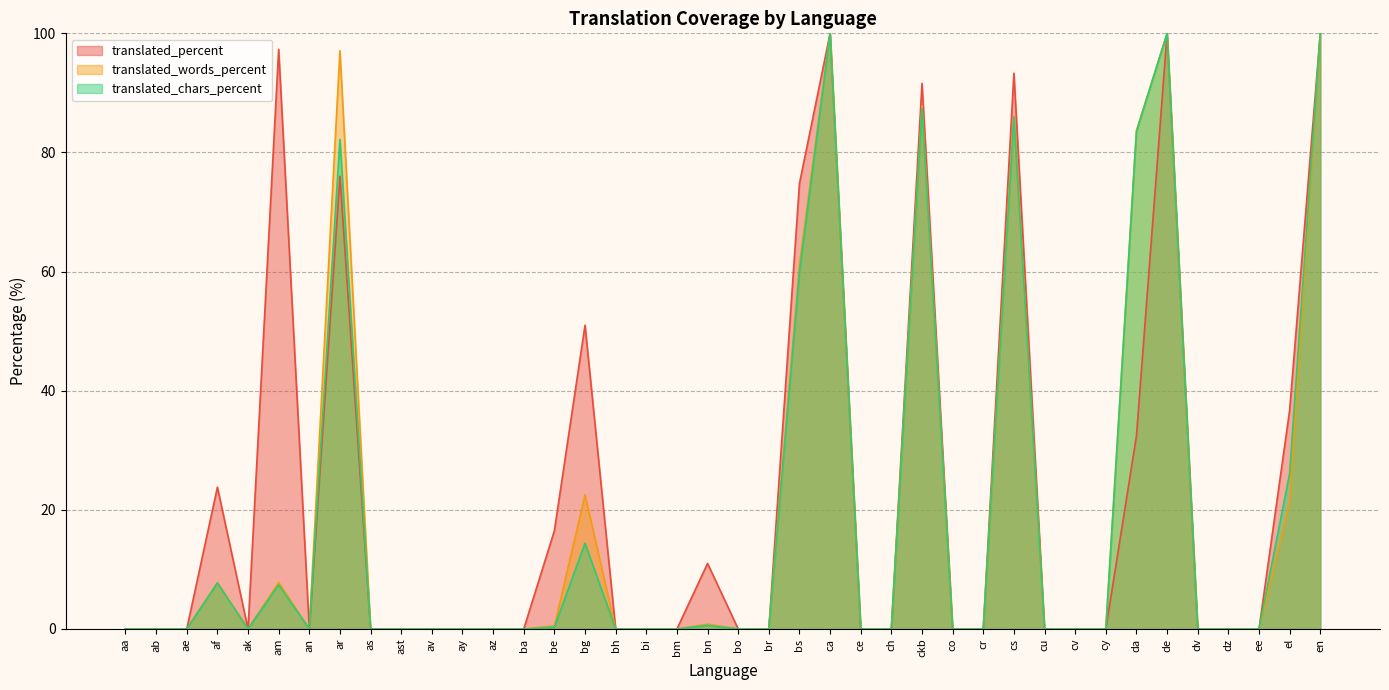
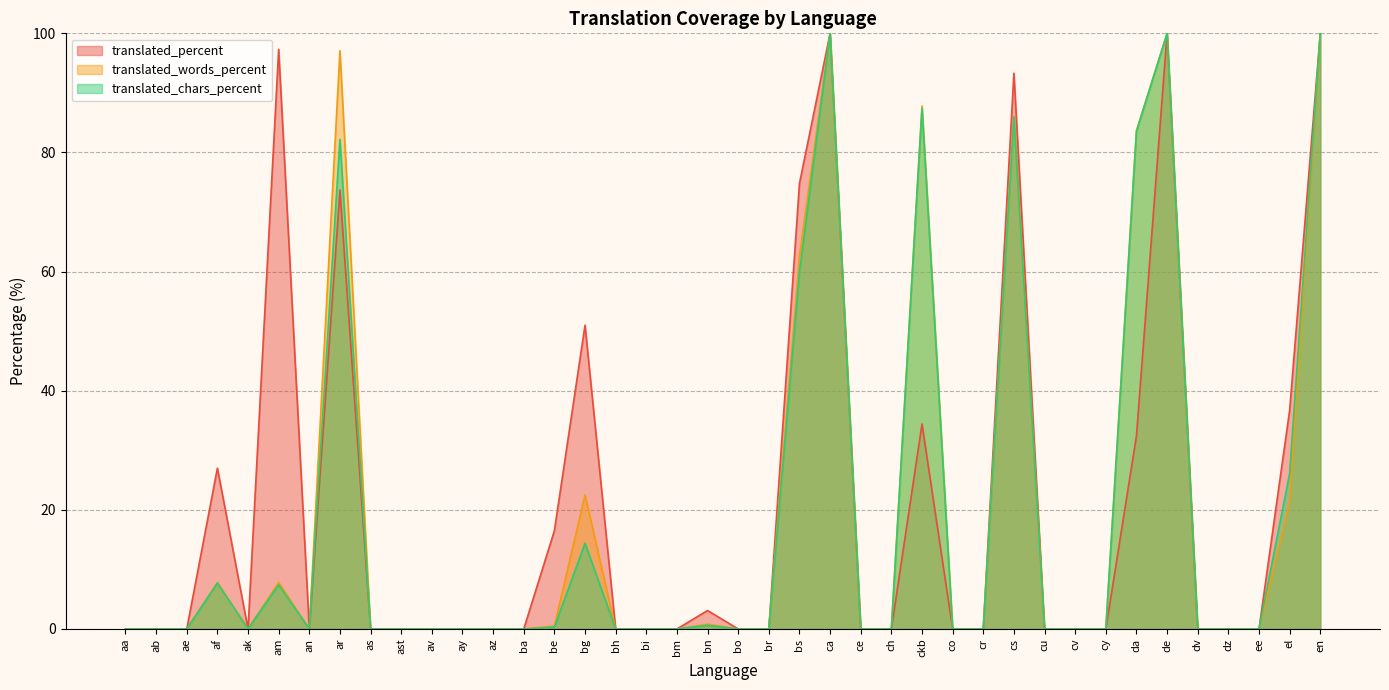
  {
    "translated_percent": {
-     "af": 24,
+     "af": 27,
      "am": 97,
-     "ar": 76,
+     "ar": 74,
      "be": 17,
      "bg": 51,
-     "bn": 11,
+     "bn": 3,
      "bs": 75,
-     "ckb": 92,
+     "ckb": 34,
      "cs": 93,
      "da": 32,
      "el": 37
    },
    "translated_words_percent": {
      "ar": 97,
      "bg": 23,
-     "bs": 61,
+     "bs": 63,
      "el": 21
    },
    "translated_chars_percent": {
      "ar": 82,
      "bg": 14,
      "bs": 60,
      "el": 26
    }
  }
